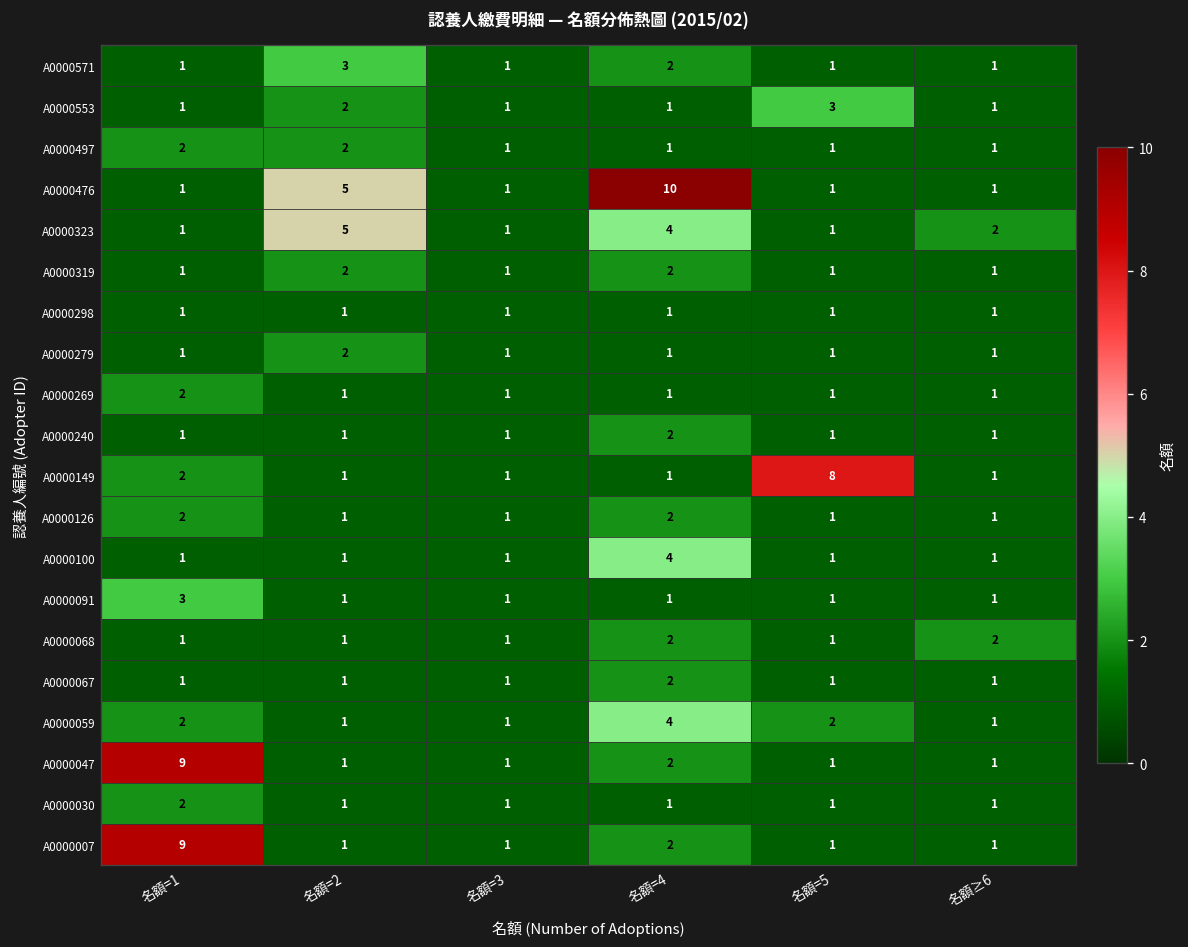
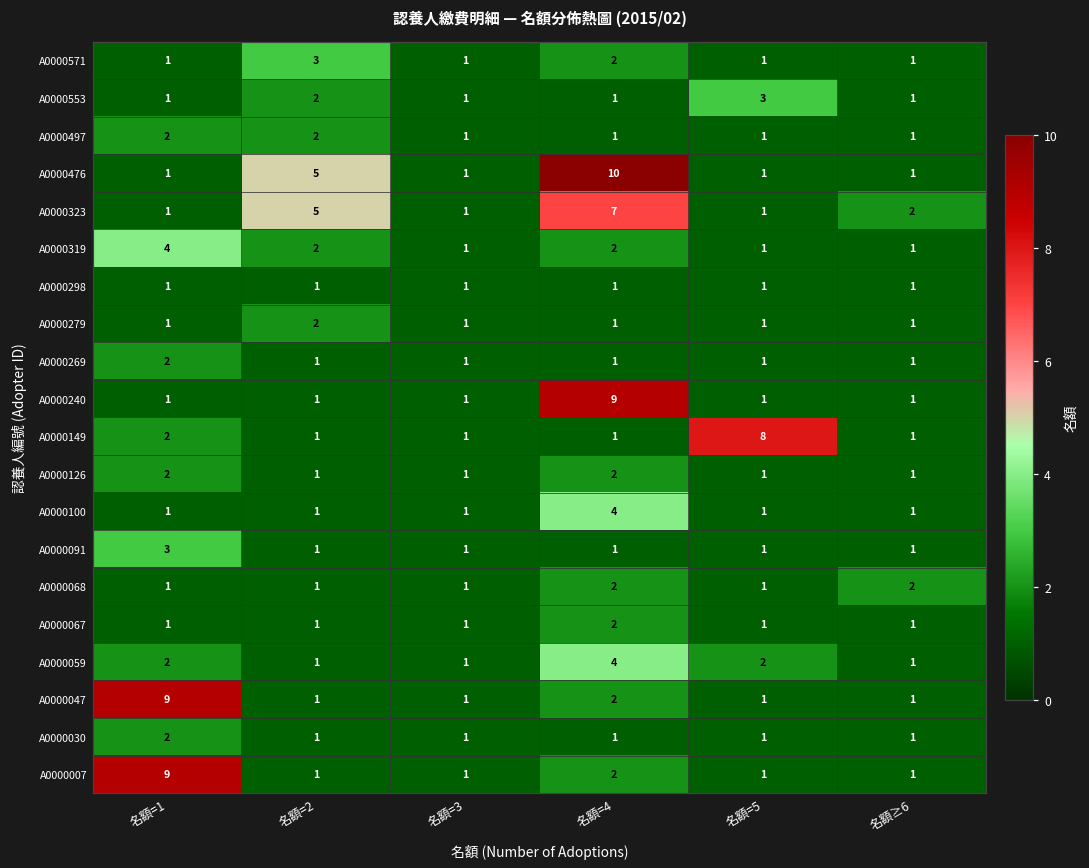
  {
    "A0000571": {
      "名額=1": 1,
      "名額=2": 3,
      "名額=3": 1,
      "名額=4": 2,
      "名額=5": 1,
      "名額≥6": 1
    },
    "A0000553": {
      "名額=1": 1,
      "名額=2": 2,
      "名額=3": 1,
      "名額=4": 1,
      "名額=5": 3,
      "名額≥6": 1
    },
    "A0000497": {
      "名額=1": 2,
      "名額=2": 2,
      "名額=3": 1,
      "名額=4": 1,
      "名額=5": 1,
      "名額≥6": 1
    },
    "A0000476": {
      "名額=1": 1,
      "名額=2": 5,
      "名額=3": 1,
      "名額=4": 10,
      "名額=5": 1,
      "名額≥6": 1
    },
    "A0000323": {
      "名額=1": 1,
      "名額=2": 5,
      "名額=3": 1,
-     "名額=4": 4,
+     "名額=4": 7,
      "名額=5": 1,
      "名額≥6": 2
    },
    "A0000319": {
-     "名額=1": 1,
+     "名額=1": 4,
      "名額=2": 2,
      "名額=3": 1,
      "名額=4": 2,
      "名額=5": 1,
      "名額≥6": 1
    },
    "A0000298": {
      "名額=1": 1,
      "名額=2": 1,
      "名額=3": 1,
      "名額=4": 1,
      "名額=5": 1,
      "名額≥6": 1
    },
    "A0000279": {
      "名額=1": 1,
      "名額=2": 2,
      "名額=3": 1,
      "名額=4": 1,
      "名額=5": 1,
      "名額≥6": 1
    },
    "A0000269": {
      "名額=1": 2,
      "名額=2": 1,
      "名額=3": 1,
      "名額=4": 1,
      "名額=5": 1,
      "名額≥6": 1
    },
    "A0000240": {
      "名額=1": 1,
      "名額=2": 1,
      "名額=3": 1,
-     "名額=4": 2,
+     "名額=4": 9,
      "名額=5": 1,
      "名額≥6": 1
    },
    "A0000149": {
      "名額=1": 2,
      "名額=2": 1,
      "名額=3": 1,
      "名額=4": 1,
      "名額=5": 8,
      "名額≥6": 1
    },
    "A0000126": {
      "名額=1": 2,
      "名額=2": 1,
      "名額=3": 1,
      "名額=4": 2,
      "名額=5": 1,
      "名額≥6": 1
    },
    "A0000100": {
      "名額=1": 1,
      "名額=2": 1,
      "名額=3": 1,
      "名額=4": 4,
      "名額=5": 1,
      "名額≥6": 1
    },
    "A0000091": {
      "名額=1": 3,
      "名額=2": 1,
      "名額=3": 1,
      "名額=4": 1,
      "名額=5": 1,
      "名額≥6": 1
    },
    "A0000068": {
      "名額=1": 1,
      "名額=2": 1,
      "名額=3": 1,
      "名額=4": 2,
      "名額=5": 1,
      "名額≥6": 2
    },
    "A0000067": {
      "名額=1": 1,
      "名額=2": 1,
      "名額=3": 1,
      "名額=4": 2,
      "名額=5": 1,
      "名額≥6": 1
    },
    "A0000059": {
      "名額=1": 2,
      "名額=2": 1,
      "名額=3": 1,
      "名額=4": 4,
      "名額=5": 2,
      "名額≥6": 1
    },
    "A0000047": {
      "名額=1": 9,
      "名額=2": 1,
      "名額=3": 1,
      "名額=4": 2,
      "名額=5": 1,
      "名額≥6": 1
    },
    "A0000030": {
      "名額=1": 2,
      "名額=2": 1,
      "名額=3": 1,
      "名額=4": 1,
      "名額=5": 1,
      "名額≥6": 1
    },
    "A0000007": {
      "名額=1": 9,
      "名額=2": 1,
      "名額=3": 1,
      "名額=4": 2,
      "名額=5": 1,
      "名額≥6": 1
    }
  }
